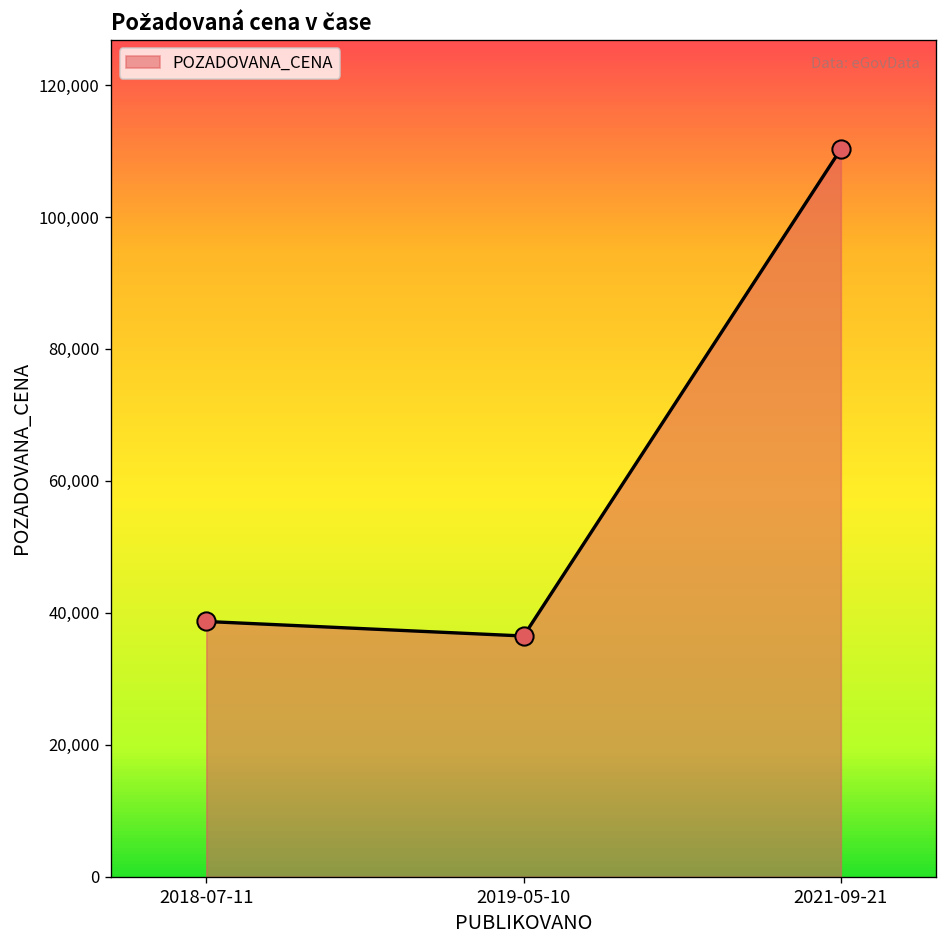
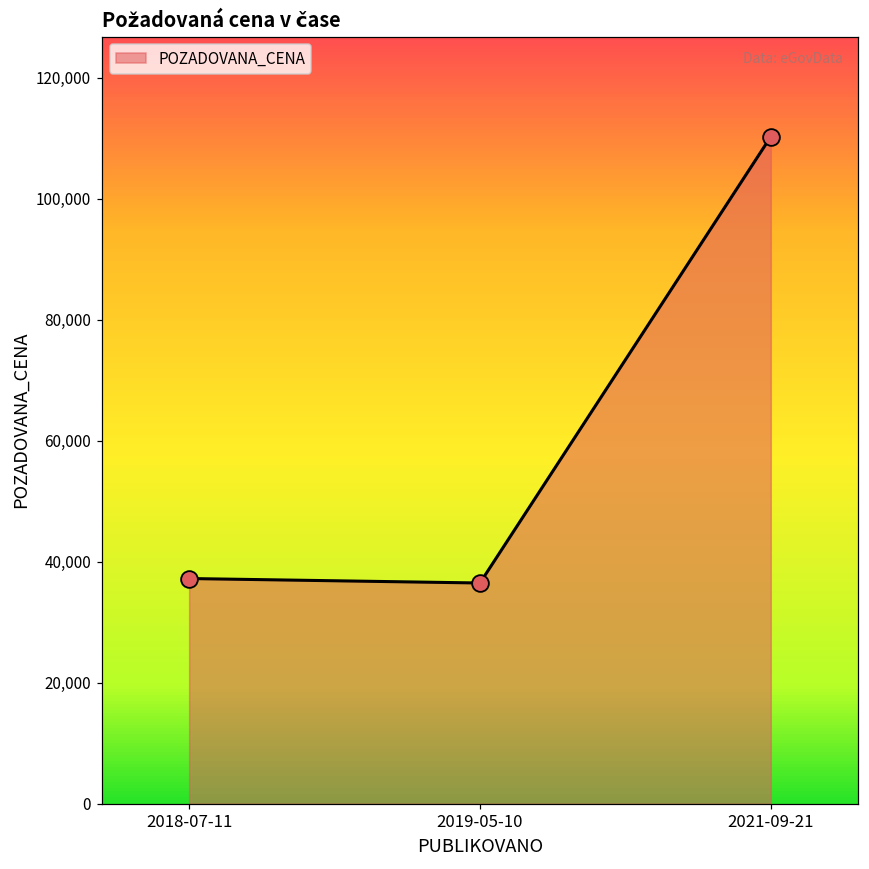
  {
-   "2018-07-11": "39,000",
+   "2018-07-11": "37,000",
    "2019-05-10": "37,000",
    "2021-09-21": "110,000"
  }
